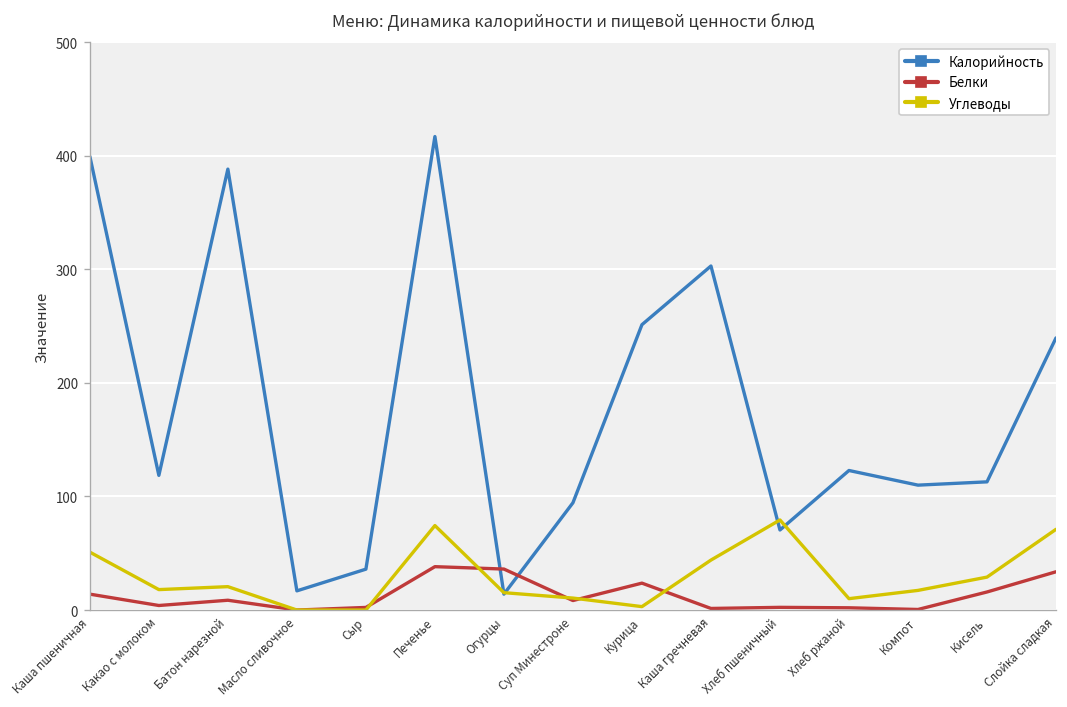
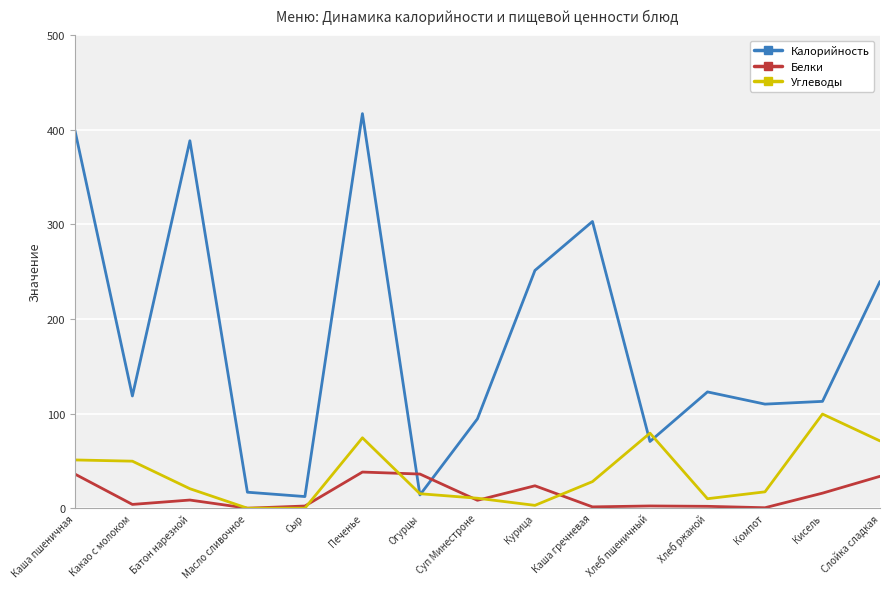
  {
    "Калорийность": {
      "Каша пшеничная": 400,
      "Какао с молоком": 120,
      "Батон нарезной": 390,
      "Масло сливочное": 20,
-     "Сыр": 40,
+     "Сыр": 10,
      "Печенье": 420,
      "Суп Минестроне": 90,
      "Курица": 250,
      "Каша гречневая": 300,
      "Хлеб пшеничный": 70,
      "Хлеб ржаной": 120,
      "Компот": 110,
      "Кисель": 110,
      "Слойка сладкая": 240
    },
    "Белки": {
-     "Каша пшеничная": 10,
+     "Каша пшеничная": 40,
      "Какао с молоком": 0,
      "Батон нарезной": 10,
      "Печенье": 40,
      "Огурцы": 40,
      "Курица": 20,
      "Каша гречневая": 0,
      "Хлеб пшеничный": 0,
      "Хлеб ржаной": 0,
      "Компот": 0,
      "Кисель": 20,
      "Слойка сладкая": 30
    },
    "Углеводы": {
      "Каша пшеничная": 50,
-     "Какао с молоком": 20,
+     "Какао с молоком": 50,
      "Батон нарезной": 20,
      "Печенье": 70,
      "Курица": 0,
-     "Каша гречневая": 40,
+     "Каша гречневая": 30,
      "Хлеб пшеничный": 80,
      "Хлеб ржаной": 10,
      "Компот": 20,
-     "Кисель": 30,
+     "Кисель": 100,
      "Слойка сладкая": 70
    }
  }
